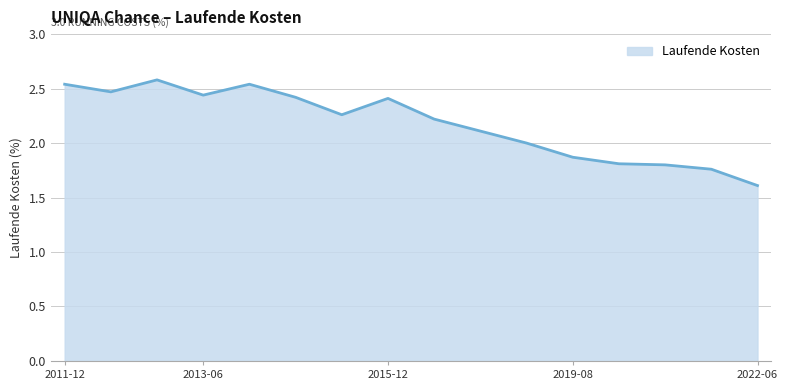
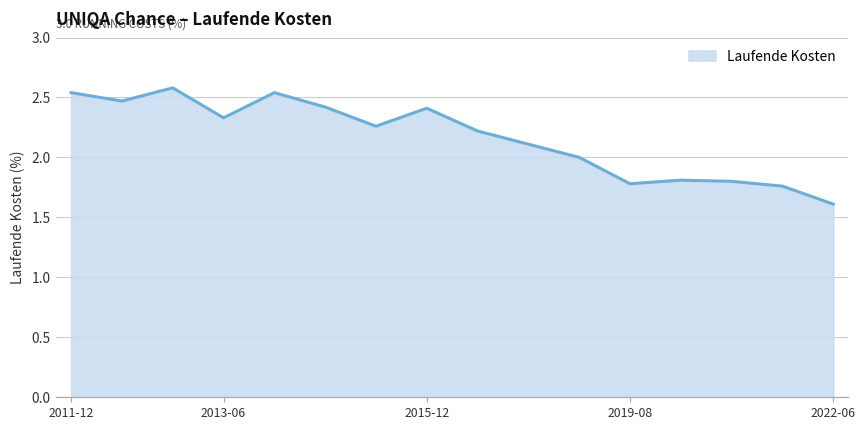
  {
    "2011-12": 2.54,
-   "2013-06": 2.44,
+   "2013-06": 2.33,
    "2015-12": 2.41,
-   "2019-08": 1.87,
+   "2019-08": 1.78,
    "2022-06": 1.61
  }
